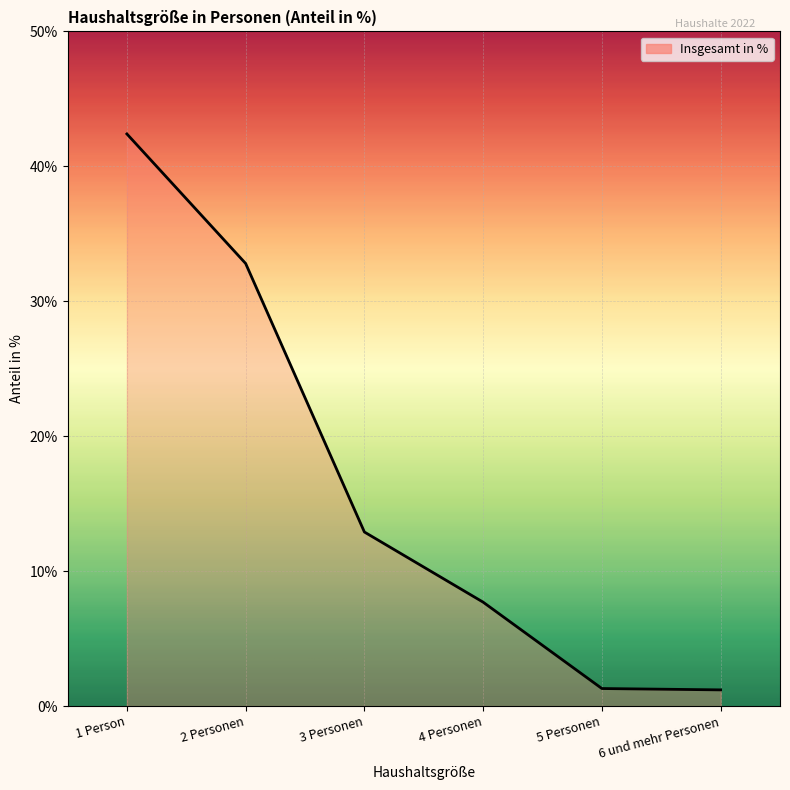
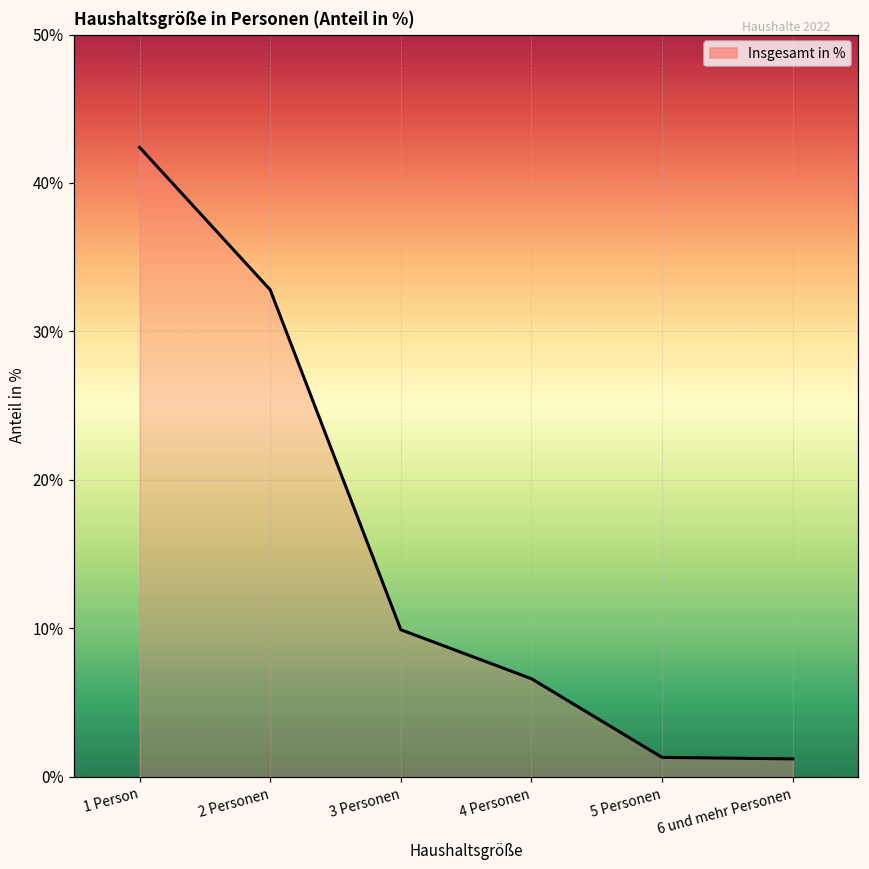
  {
    "1 Person": "42.4%",
    "2 Personen": "32.8%",
-   "3 Personen": "12.9%",
-   "4 Personen": "7.7%",
+   "3 Personen": "9.9%",
+   "4 Personen": "6.6%",
    "5 Personen": "1.3%",
    "6 und mehr Personen": "1.2%"
  }
